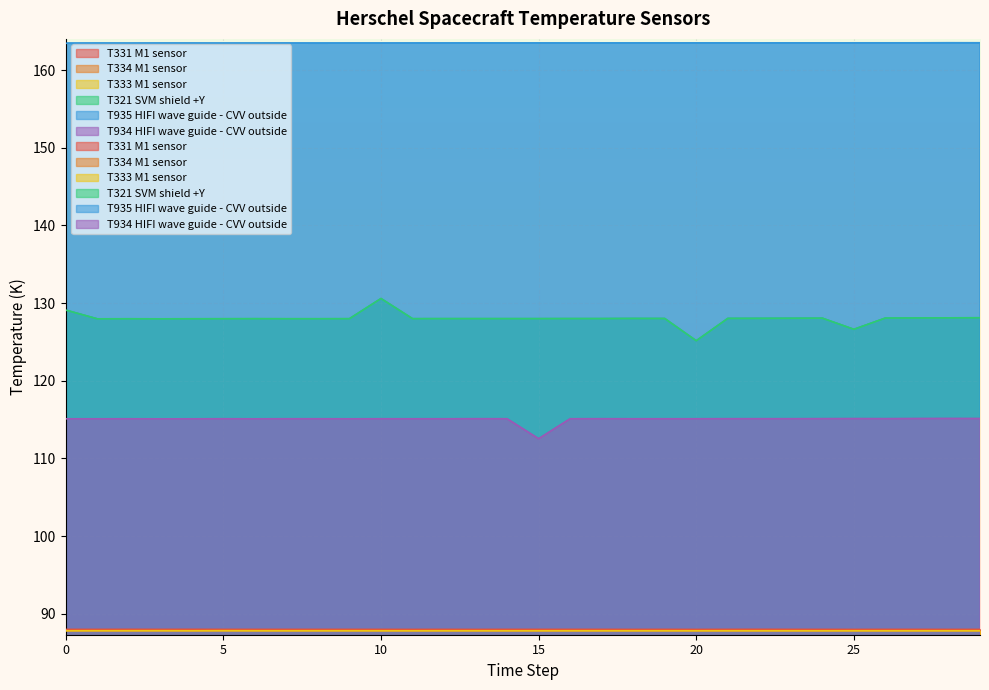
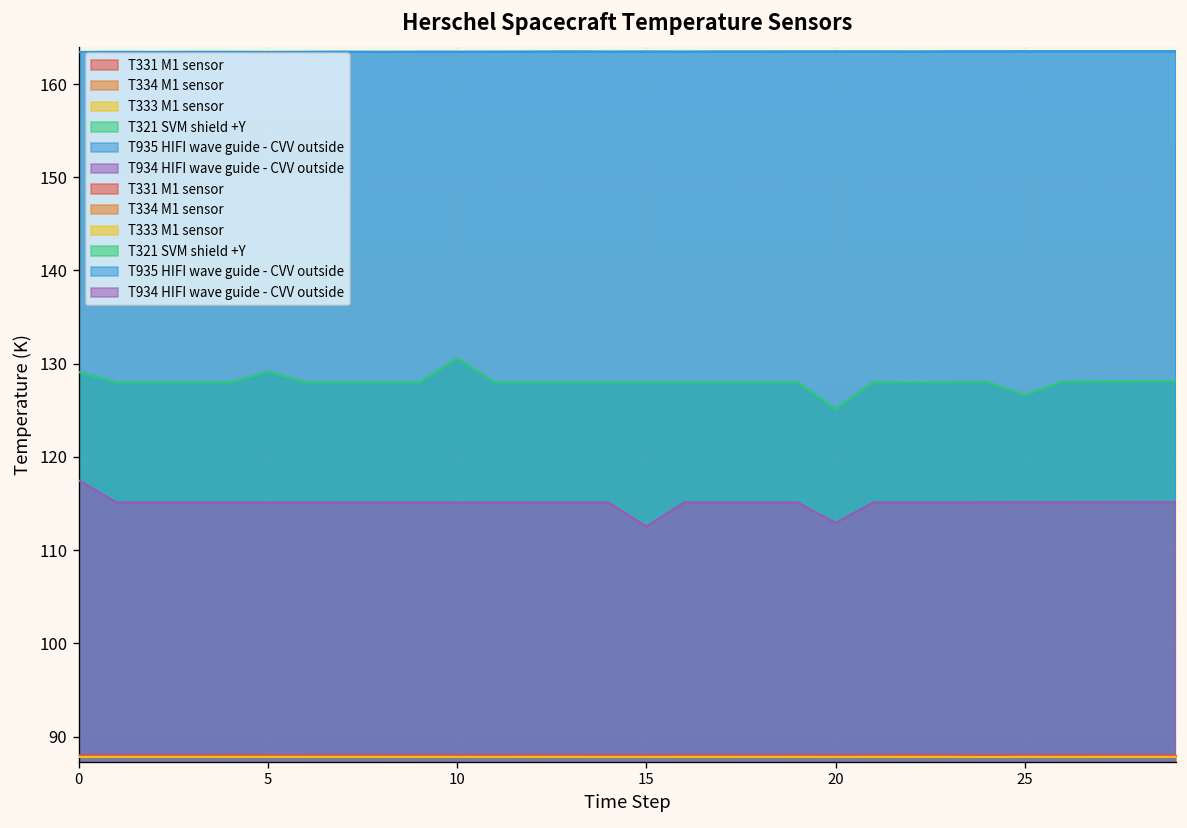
  {
    "T321 SVM shield +Y": {
      "0": 129,
-     "5": 128,
+     "5": 129,
      "10": 131,
      "15": 128,
      "20": 125,
      "25": 127
    },
    "T935 HIFI wave guide - CVV outside": {
      "0": 163,
      "5": 163,
      "10": 163,
      "15": 163,
      "20": 163,
      "25": 163
    },
    "T934 HIFI wave guide - CVV outside": {
-     "0": 115,
+     "0": 117,
      "5": 115,
      "10": 115,
      "15": 113,
-     "20": 115,
+     "20": 113,
      "25": 115
    }
  }
